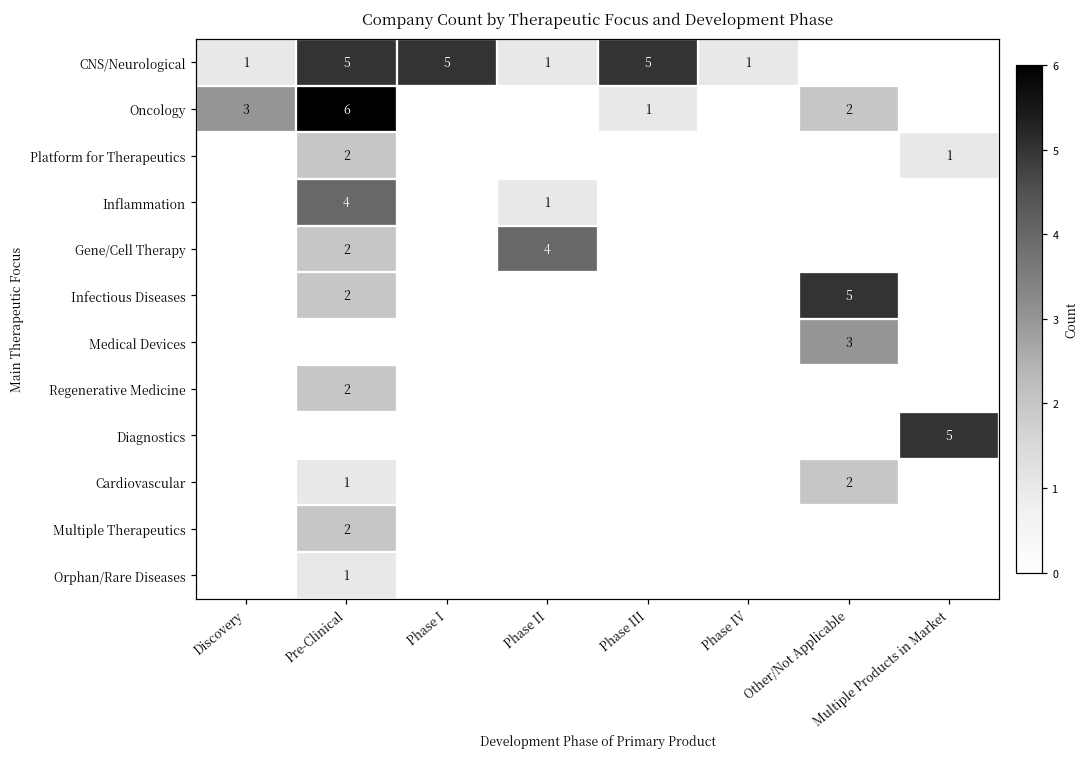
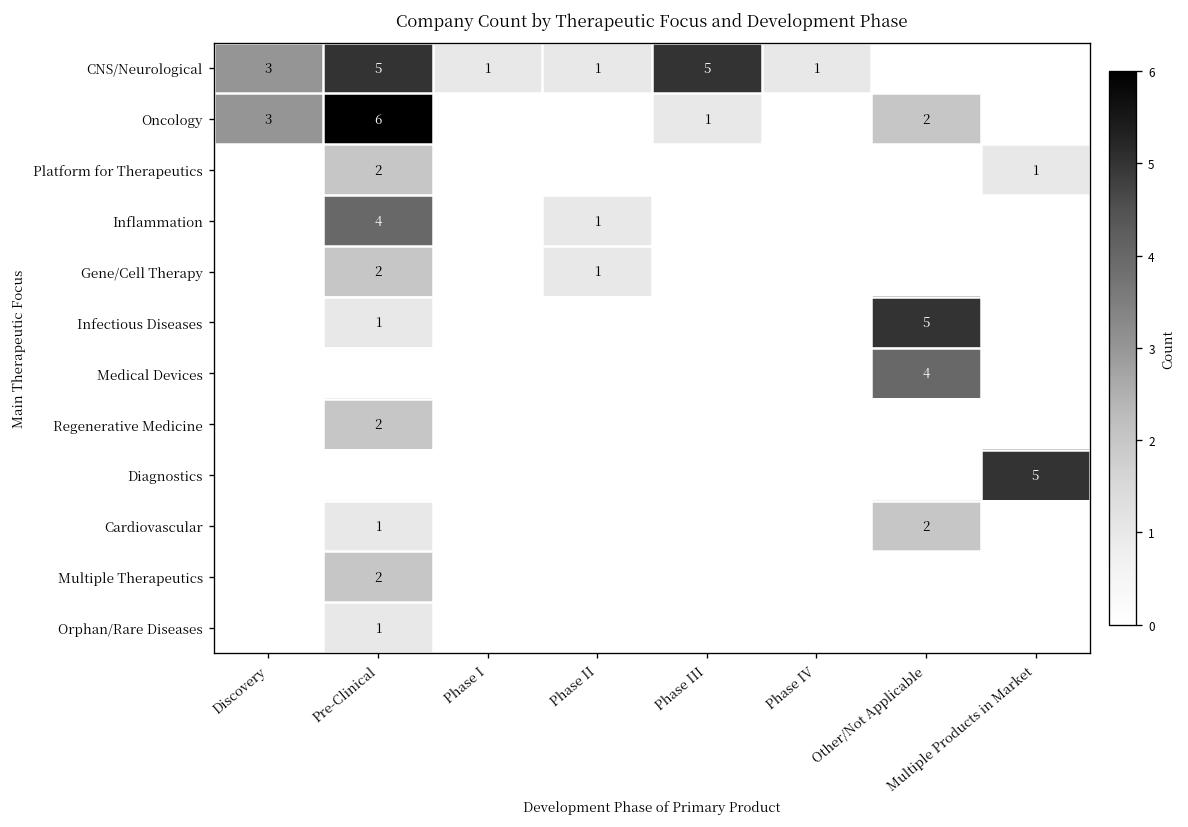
  {
    "CNS/Neurological": {
-     "Discovery": 1,
+     "Discovery": 3,
      "Pre-Clinical": 5,
-     "Phase I": 5,
+     "Phase I": 1,
      "Phase II": 1,
      "Phase III": 5,
      "Phase IV": 1
    },
    "Oncology": {
      "Discovery": 3,
      "Pre-Clinical": 6,
      "Phase III": 1,
      "Other/Not Applicable": 2
    },
    "Platform for Therapeutics": {
      "Pre-Clinical": 2,
      "Multiple Products in Market": 1
    },
    "Inflammation": {
      "Pre-Clinical": 4,
      "Phase II": 1
    },
    "Gene/Cell Therapy": {
      "Pre-Clinical": 2,
-     "Phase II": 4
+     "Phase II": 1
    },
    "Infectious Diseases": {
-     "Pre-Clinical": 2,
+     "Pre-Clinical": 1,
      "Other/Not Applicable": 5
    },
    "Medical Devices": {
-     "Other/Not Applicable": 3
+     "Other/Not Applicable": 4
    },
    "Regenerative Medicine": {
      "Pre-Clinical": 2
    },
    "Diagnostics": {
      "Multiple Products in Market": 5
    },
    "Cardiovascular": {
      "Pre-Clinical": 1,
      "Other/Not Applicable": 2
    },
    "Multiple Therapeutics": {
      "Pre-Clinical": 2
    },
    "Orphan/Rare Diseases": {
      "Pre-Clinical": 1
    }
  }
